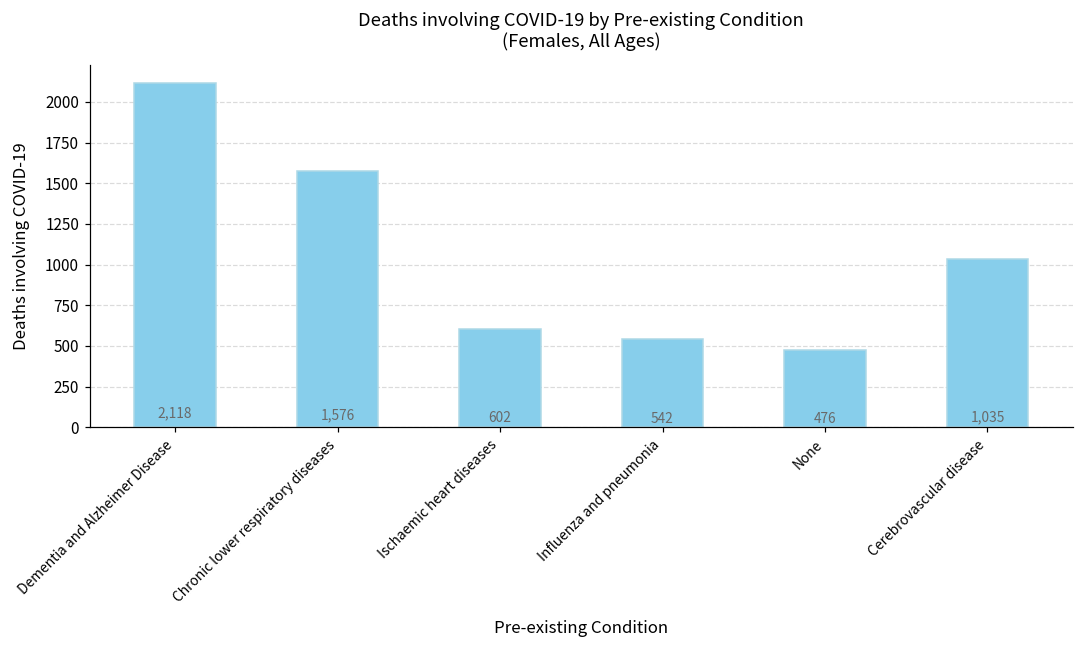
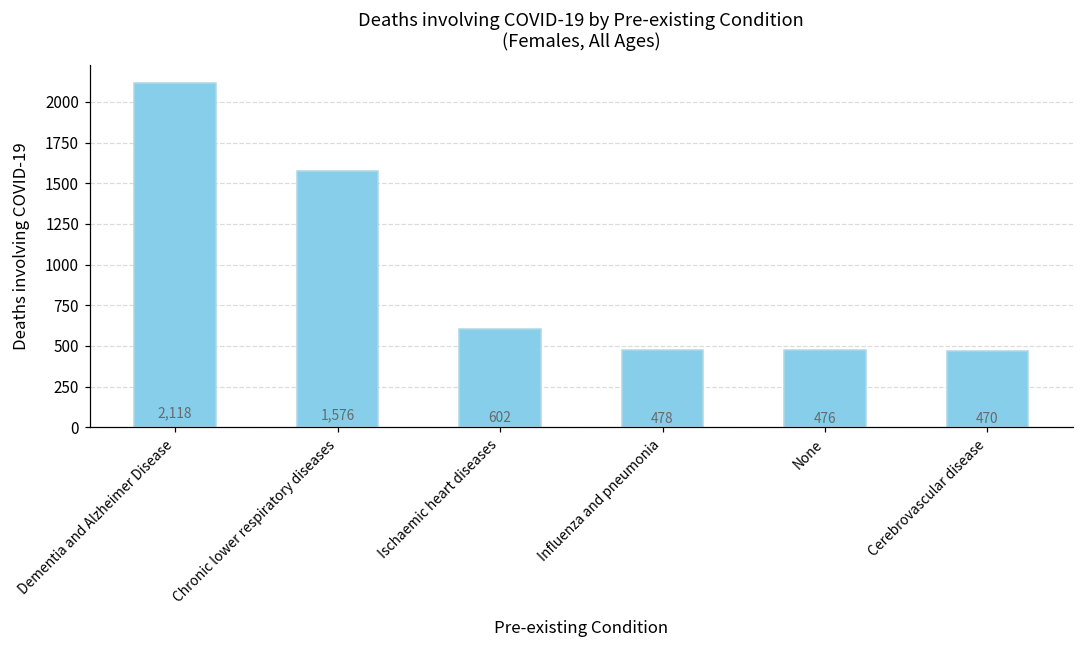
  {
    "Dementia and Alzheimer Disease": "2,118",
    "Chronic lower respiratory diseases": "1,576",
    "Ischaemic heart diseases": "602",
-   "Influenza and pneumonia": "542",
+   "Influenza and pneumonia": "478",
    "None": "476",
-   "Cerebrovascular disease": "1,035"
+   "Cerebrovascular disease": "470"
  }
